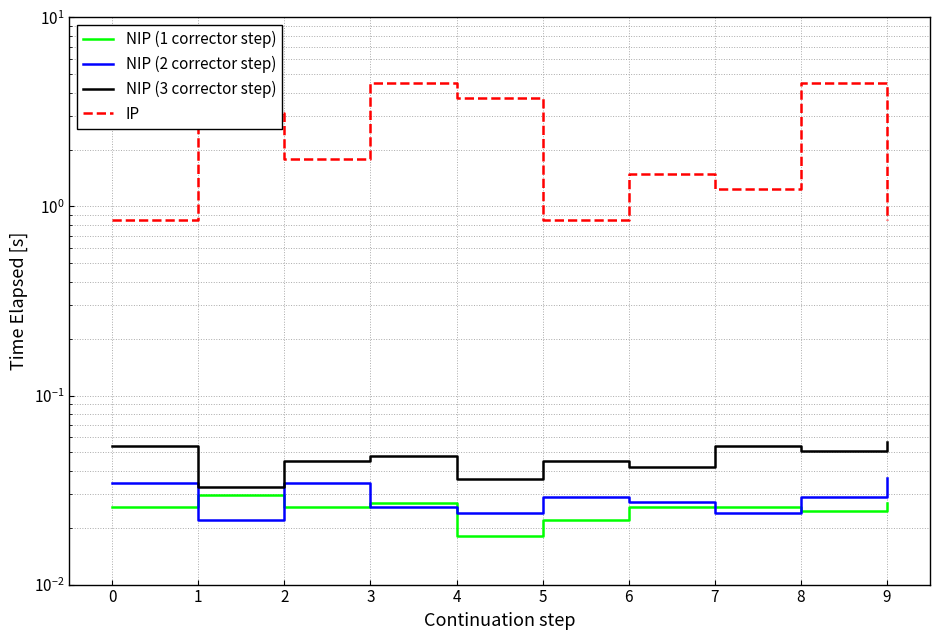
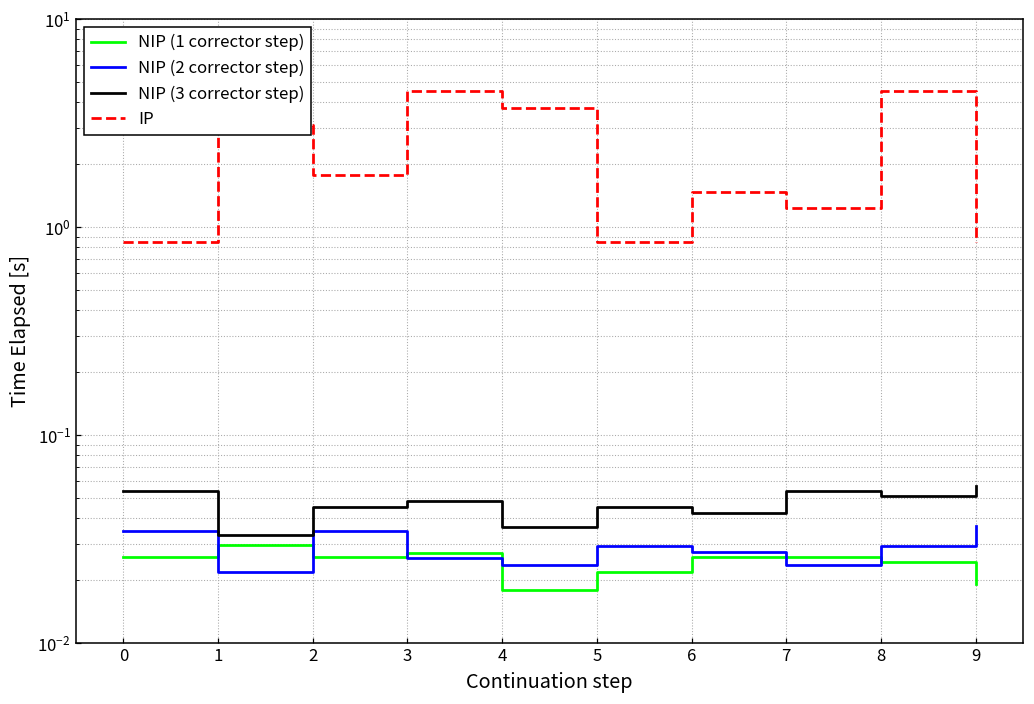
  {
    "NIP (1 corrector step)": {
      "0": 0.026,
      "1": 0.030,
      "2": 0.026,
      "3": 0.027,
      "4": 0.018,
      "5": 0.022,
      "6": 0.026,
      "7": 0.026,
      "8": 0.024,
-     "9": 0.027
+     "9": 0.019
    },
    "NIP (2 corrector step)": {
      "0": 0.035,
      "1": 0.022,
      "2": 0.035,
      "3": 0.026,
      "4": 0.024,
      "5": 0.029,
      "6": 0.027,
      "7": 0.024,
      "8": 0.029,
      "9": 0.036
    },
    "NIP (3 corrector step)": {
      "0": 0.054,
      "1": 0.033,
      "2": 0.045,
      "3": 0.048,
      "4": 0.036,
      "5": 0.045,
      "6": 0.042,
      "7": 0.054,
      "8": 0.051,
      "9": 0.057
    },
    "IP": {
      "0": 0.9,
      "2": 1.8,
      "3": 4.5,
      "4": 3.7,
      "5": 0.9,
      "6": 1.5,
      "7": 1.2,
      "8": 4.5,
      "9": 0.9
    }
  }
